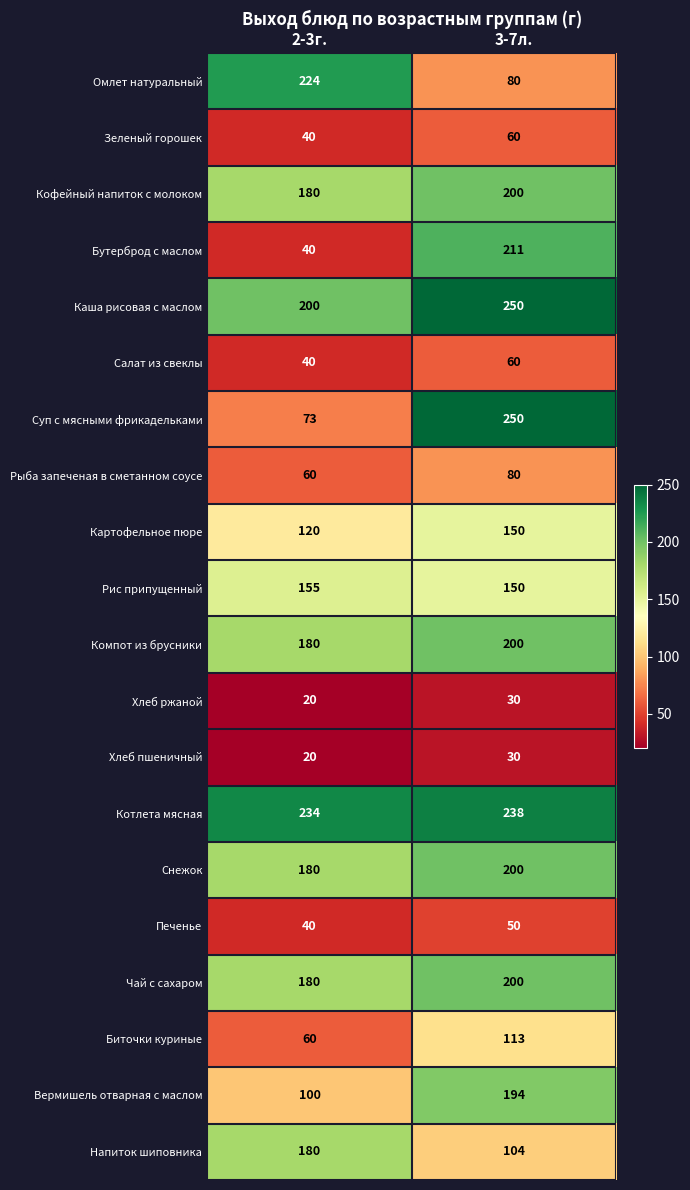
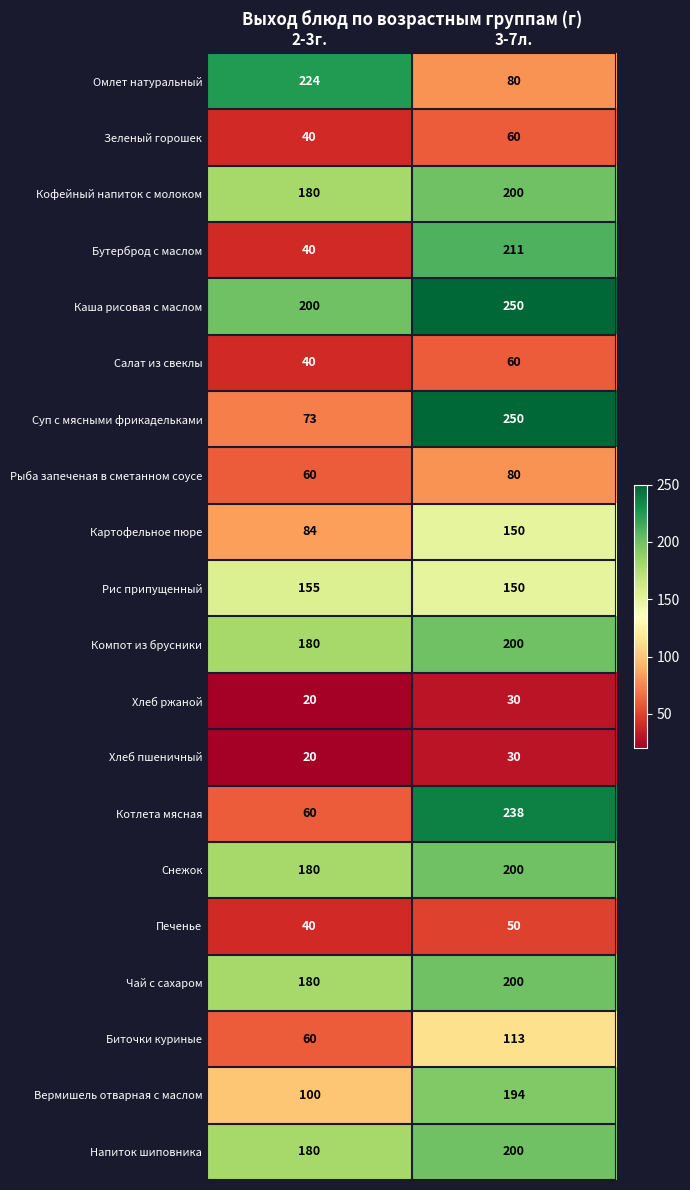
  {
    "Омлет натуральный": {
      "2-3г.": 224,
      "3-7л.": 80
    },
    "Зеленый горошек": {
      "2-3г.": 40,
      "3-7л.": 60
    },
    "Кофейный напиток с молоком": {
      "2-3г.": 180,
      "3-7л.": 200
    },
    "Бутерброд с маслом": {
      "2-3г.": 40,
      "3-7л.": 211
    },
    "Каша рисовая с маслом": {
      "2-3г.": 200,
      "3-7л.": 250
    },
    "Салат из свеклы": {
      "2-3г.": 40,
      "3-7л.": 60
    },
    "Суп с мясными фрикадельками": {
      "2-3г.": 73,
      "3-7л.": 250
    },
    "Рыба запеченая в сметанном соусе": {
      "2-3г.": 60,
      "3-7л.": 80
    },
    "Картофельное пюре": {
-     "2-3г.": 120,
+     "2-3г.": 84,
      "3-7л.": 150
    },
    "Рис припущенный": {
      "2-3г.": 155,
      "3-7л.": 150
    },
    "Компот из брусники": {
      "2-3г.": 180,
      "3-7л.": 200
    },
    "Хлеб ржаной": {
      "2-3г.": 20,
      "3-7л.": 30
    },
    "Хлеб пшеничный": {
      "2-3г.": 20,
      "3-7л.": 30
    },
    "Котлета мясная": {
-     "2-3г.": 234,
+     "2-3г.": 60,
      "3-7л.": 238
    },
    "Снежок": {
      "2-3г.": 180,
      "3-7л.": 200
    },
    "Печенье": {
      "2-3г.": 40,
      "3-7л.": 50
    },
    "Чай с сахаром": {
      "2-3г.": 180,
      "3-7л.": 200
    },
    "Биточки куриные": {
      "2-3г.": 60,
      "3-7л.": 113
    },
    "Вермишель отварная с маслом": {
      "2-3г.": 100,
      "3-7л.": 194
    },
    "Напиток шиповника": {
      "2-3г.": 180,
-     "3-7л.": 104
+     "3-7л.": 200
    }
  }
